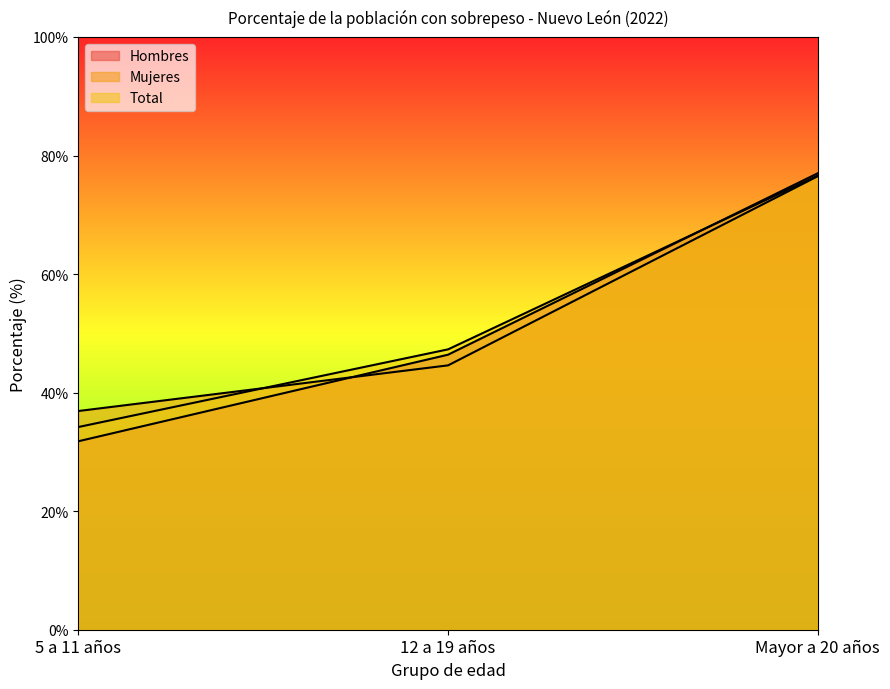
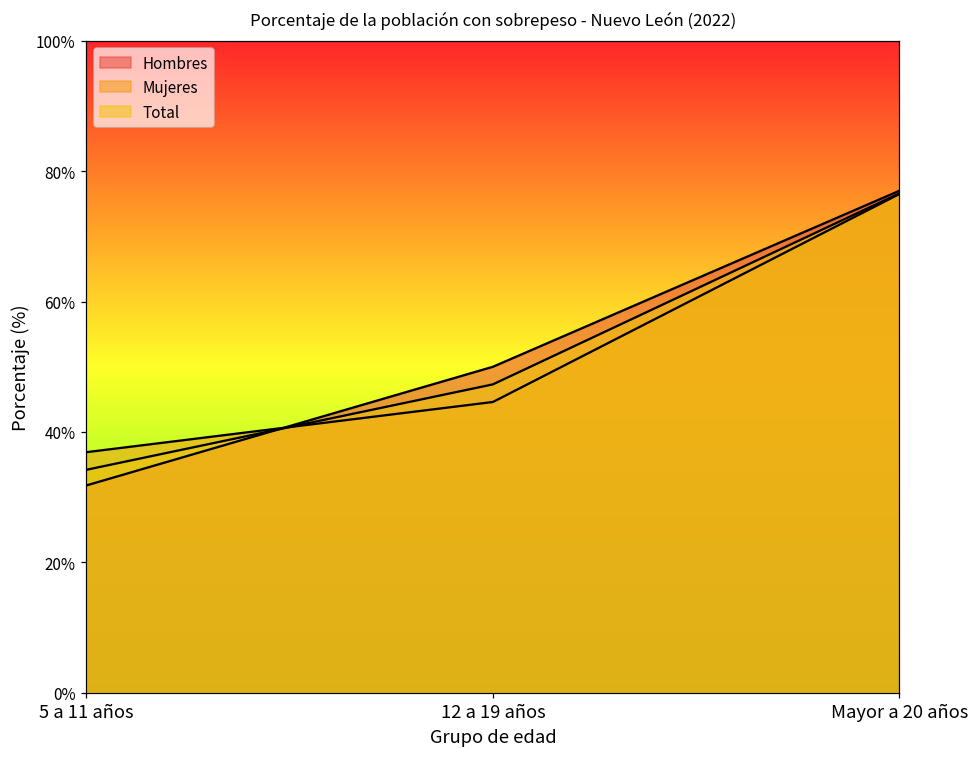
  {
    "Hombres": {
      "5 a 11 años": "32%",
-     "12 a 19 años": "46%"
+     "12 a 19 años": "50%"
    }
  }
